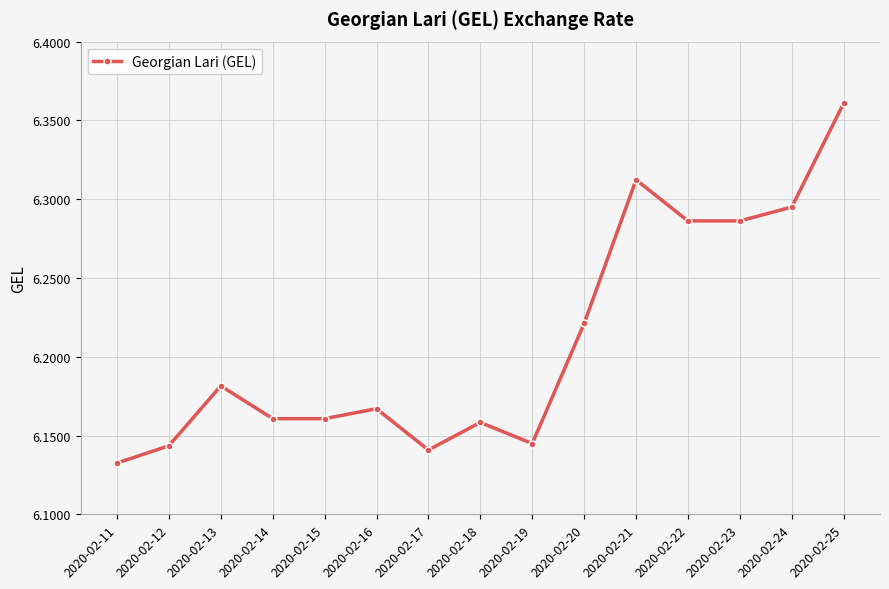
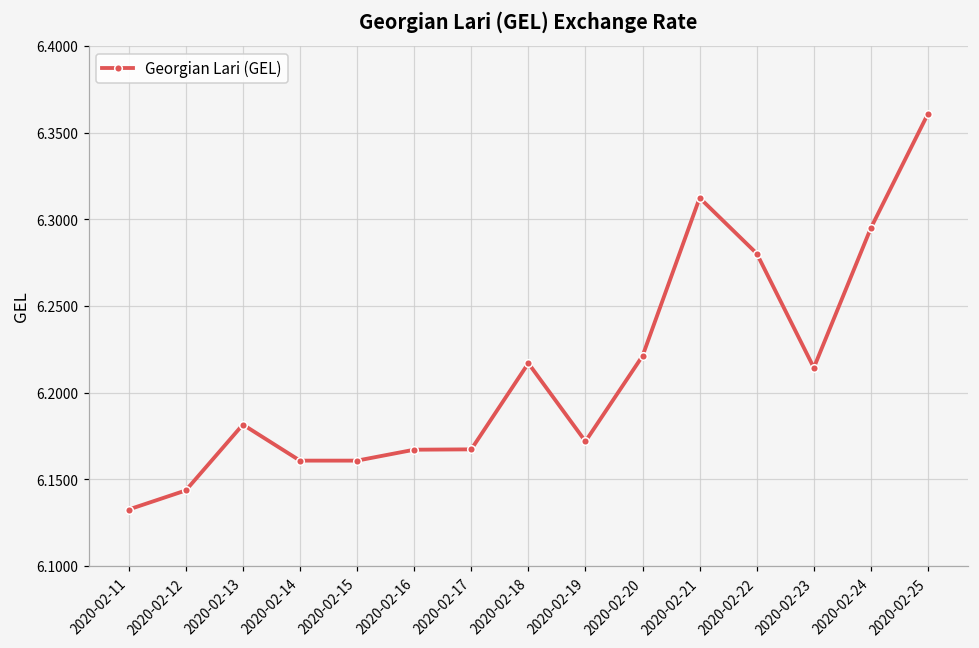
  {
    "2020-02-11": 6.133,
    "2020-02-12": 6.144,
    "2020-02-13": 6.182,
    "2020-02-14": 6.161,
    "2020-02-15": 6.161,
    "2020-02-16": 6.167,
-   "2020-02-17": 6.141,
-   "2020-02-18": 6.158,
-   "2020-02-19": 6.145,
+   "2020-02-17": 6.167,
+   "2020-02-18": 6.217,
+   "2020-02-19": 6.172,
    "2020-02-20": 6.221,
    "2020-02-21": 6.312,
-   "2020-02-22": 6.286,
-   "2020-02-23": 6.286,
+   "2020-02-22": 6.280,
+   "2020-02-23": 6.214,
    "2020-02-24": 6.295,
    "2020-02-25": 6.361
  }
